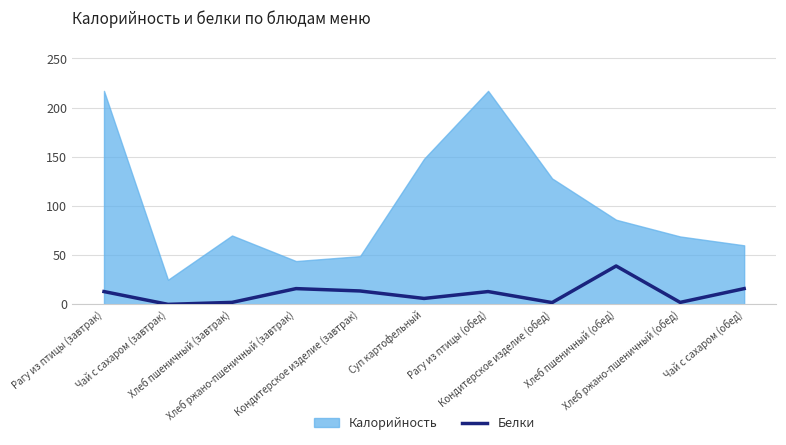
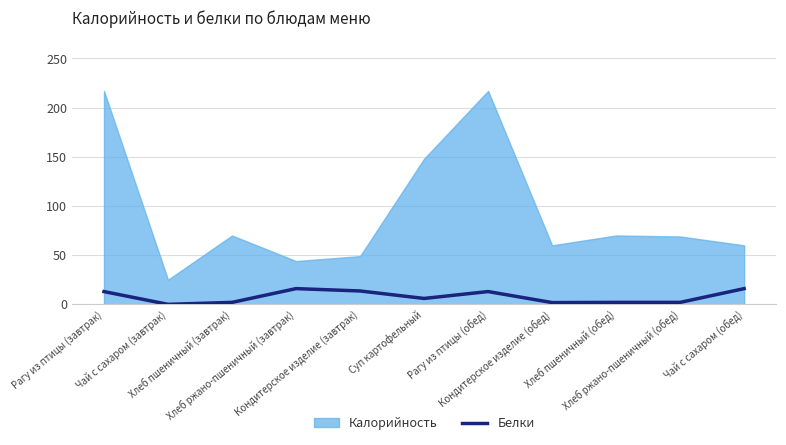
  {
    "Белки": {
      "Рагу из птицы (завтрак)": 10,
      "Чай с сахаром (завтрак)": 0,
      "Хлеб пшеничный (завтрак)": 0,
      "Хлеб ржано-пшеничный (завтрак)": 20,
      "Кондитерское изделие (завтрак)": 10,
      "Суп картофельный": 10,
      "Рагу из птицы (обед)": 10,
      "Кондитерское изделие (обед)": 0,
-     "Хлеб пшеничный (обед)": 40,
+     "Хлеб пшеничный (обед)": 0,
      "Хлеб ржано-пшеничный (обед)": 0,
      "Чай с сахаром (обед)": 20
    },
    "Калорийность": {
      "Рагу из птицы (завтрак)": 220,
      "Чай с сахаром (завтрак)": 30,
      "Хлеб пшеничный (завтрак)": 70,
      "Хлеб ржано-пшеничный (завтрак)": 40,
      "Кондитерское изделие (завтрак)": 50,
      "Суп картофельный": 150,
      "Рагу из птицы (обед)": 220,
-     "Кондитерское изделие (обед)": 130,
-     "Хлеб пшеничный (обед)": 90,
+     "Кондитерское изделие (обед)": 60,
+     "Хлеб пшеничный (обед)": 70,
      "Хлеб ржано-пшеничный (обед)": 70,
      "Чай с сахаром (обед)": 60
    }
  }
